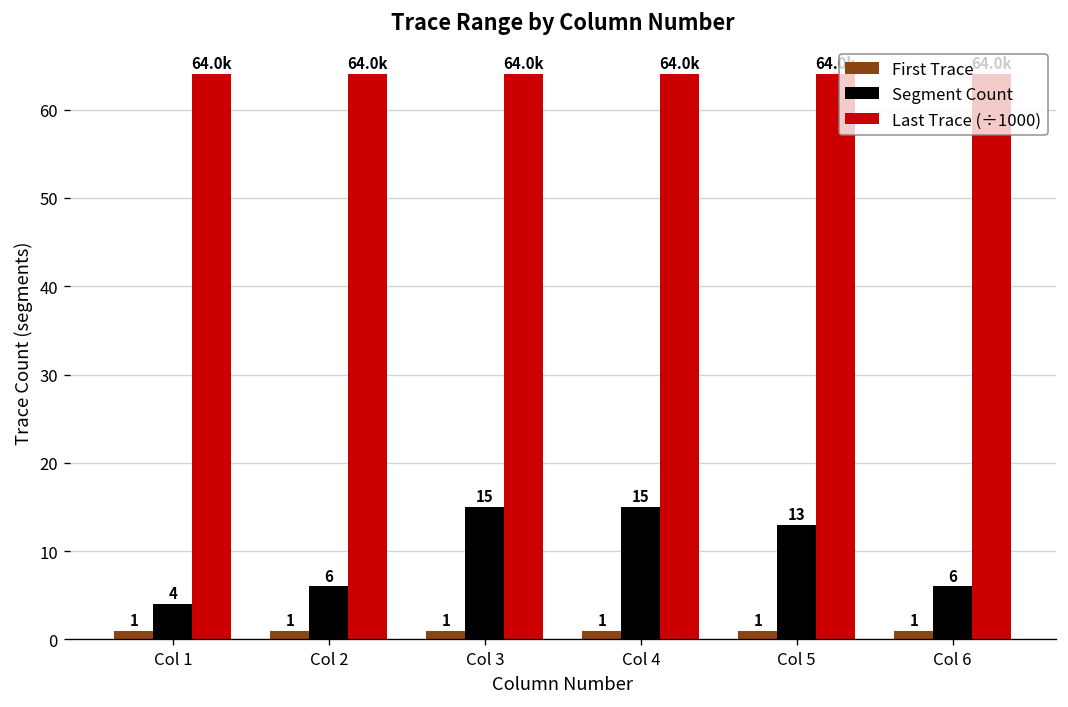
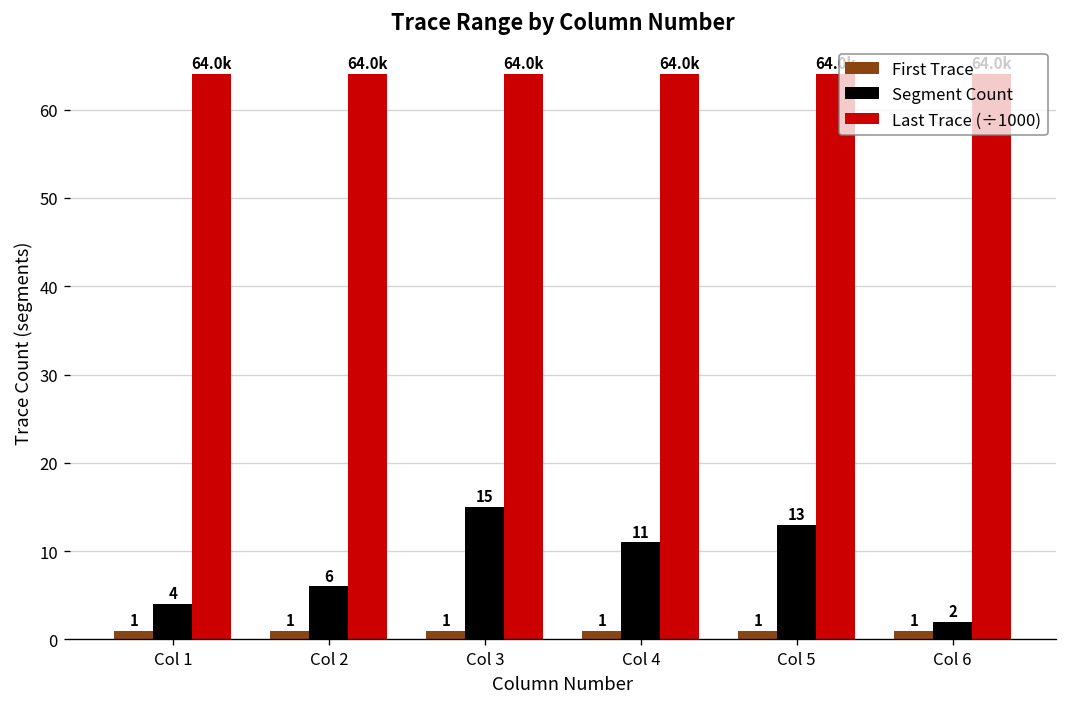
  {
    "First Trace": {
      "Col 1": "1",
      "Col 2": "1",
      "Col 3": "1",
      "Col 4": "1",
      "Col 5": "1",
      "Col 6": "1"
    },
    "Segment Count": {
      "Col 1": "4",
      "Col 2": "6",
      "Col 3": "15",
-     "Col 4": "15",
+     "Col 4": "11",
      "Col 5": "13",
-     "Col 6": "6"
+     "Col 6": "2"
    },
    "Last Trace (÷1000)": {
      "Col 1": "64.0k",
      "Col 2": "64.0k",
      "Col 3": "64.0k",
      "Col 4": "64.0k"
    }
  }
